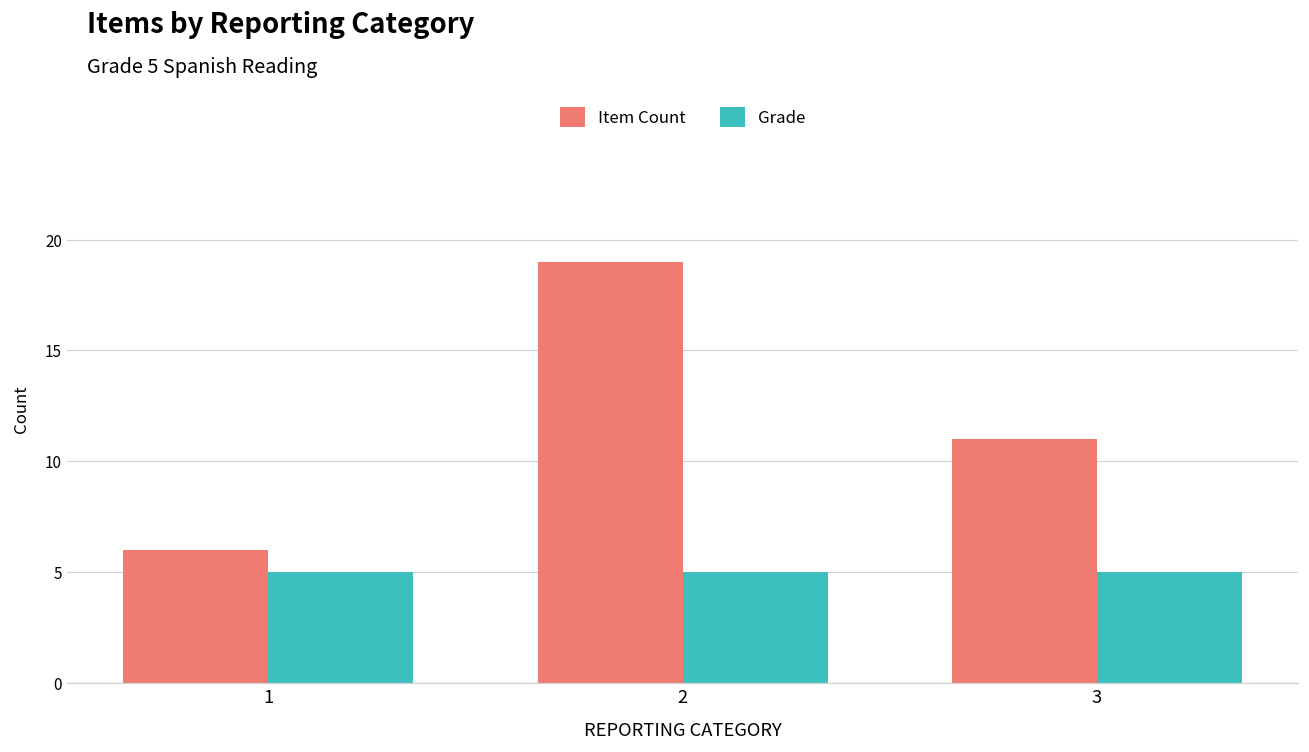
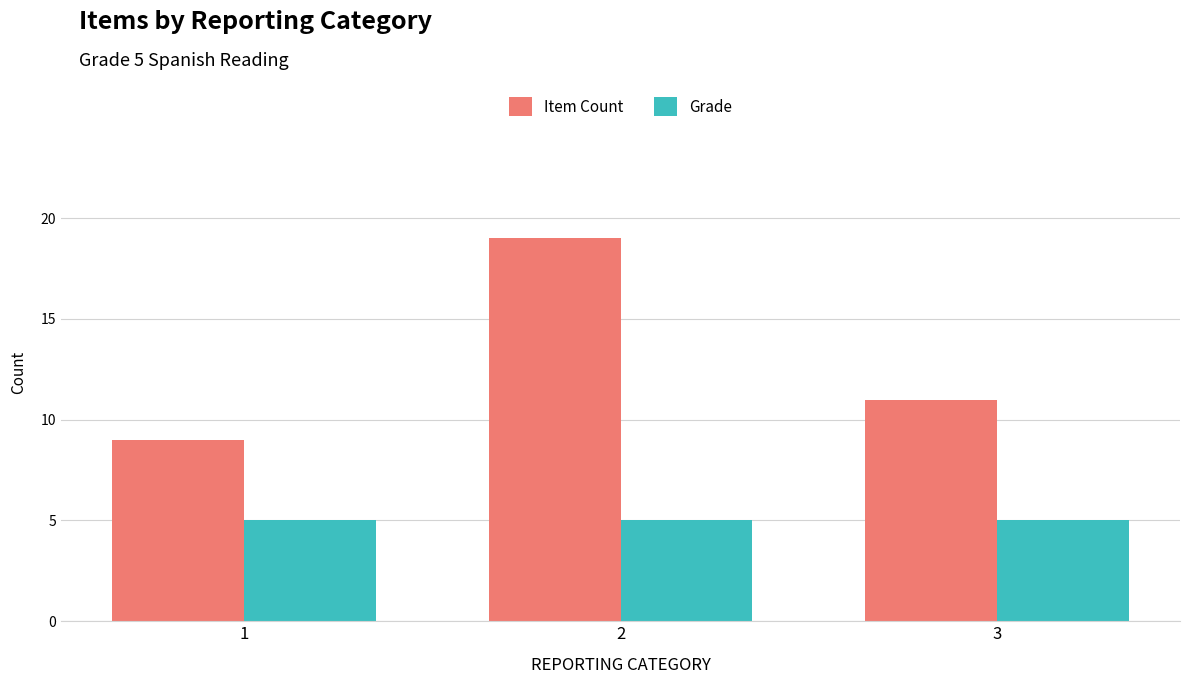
  {
    "Item Count": {
-     "1": 6,
+     "1": 9,
      "2": 19,
      "3": 11
    },
    "Grade": {
      "1": 5,
      "2": 5,
      "3": 5
    }
  }
